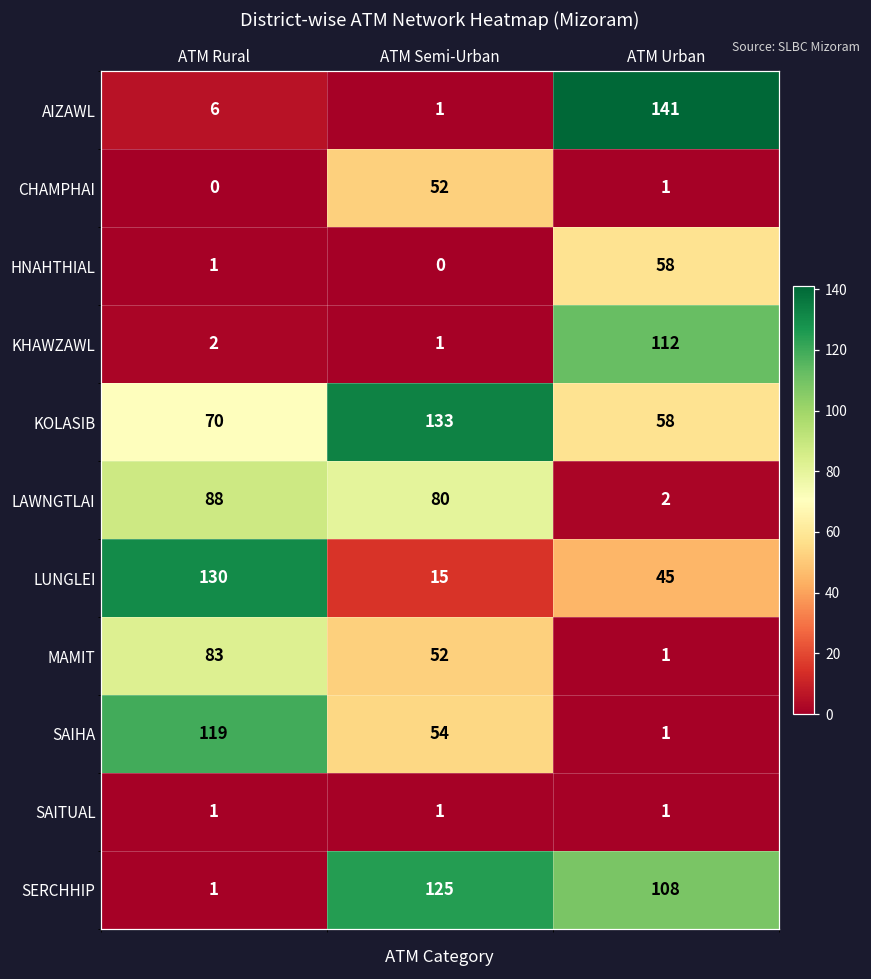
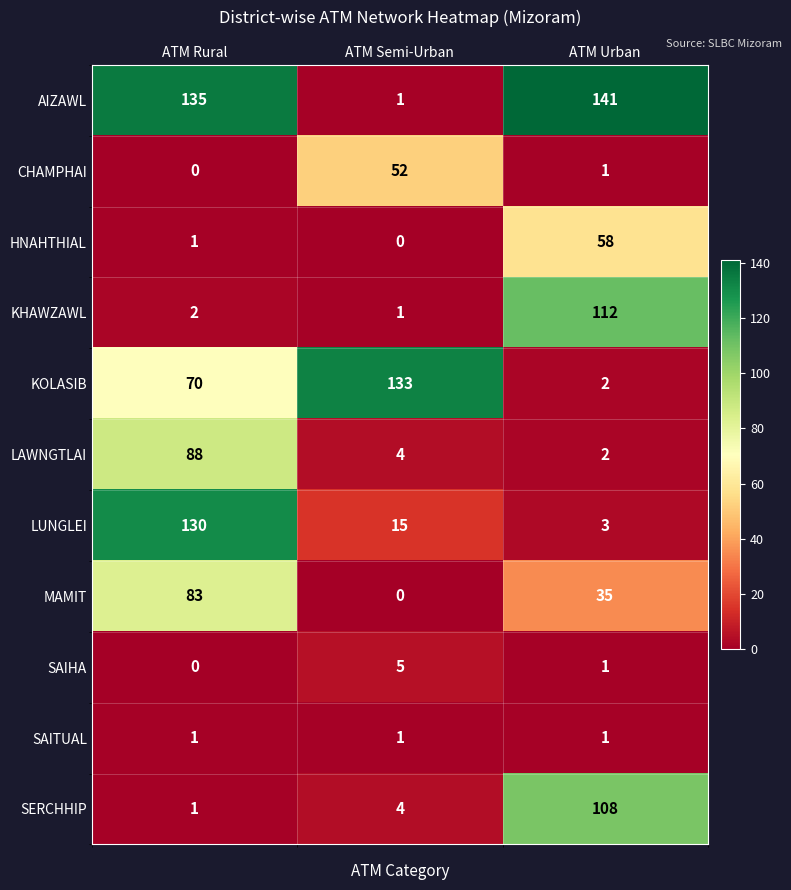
  {
    "AIZAWL": {
-     "ATM Rural": 6,
+     "ATM Rural": 135,
      "ATM Semi-Urban": 1,
      "ATM Urban": 141
    },
    "CHAMPHAI": {
      "ATM Rural": 0,
      "ATM Semi-Urban": 52,
      "ATM Urban": 1
    },
    "HNAHTHIAL": {
      "ATM Rural": 1,
      "ATM Semi-Urban": 0,
      "ATM Urban": 58
    },
    "KHAWZAWL": {
      "ATM Rural": 2,
      "ATM Semi-Urban": 1,
      "ATM Urban": 112
    },
    "KOLASIB": {
      "ATM Rural": 70,
      "ATM Semi-Urban": 133,
-     "ATM Urban": 58
+     "ATM Urban": 2
    },
    "LAWNGTLAI": {
      "ATM Rural": 88,
-     "ATM Semi-Urban": 80,
+     "ATM Semi-Urban": 4,
      "ATM Urban": 2
    },
    "LUNGLEI": {
      "ATM Rural": 130,
      "ATM Semi-Urban": 15,
-     "ATM Urban": 45
+     "ATM Urban": 3
    },
    "MAMIT": {
      "ATM Rural": 83,
-     "ATM Semi-Urban": 52,
-     "ATM Urban": 1
+     "ATM Semi-Urban": 0,
+     "ATM Urban": 35
    },
    "SAIHA": {
-     "ATM Rural": 119,
-     "ATM Semi-Urban": 54,
+     "ATM Rural": 0,
+     "ATM Semi-Urban": 5,
      "ATM Urban": 1
    },
    "SAITUAL": {
      "ATM Rural": 1,
      "ATM Semi-Urban": 1,
      "ATM Urban": 1
    },
    "SERCHHIP": {
      "ATM Rural": 1,
-     "ATM Semi-Urban": 125,
+     "ATM Semi-Urban": 4,
      "ATM Urban": 108
    }
  }
